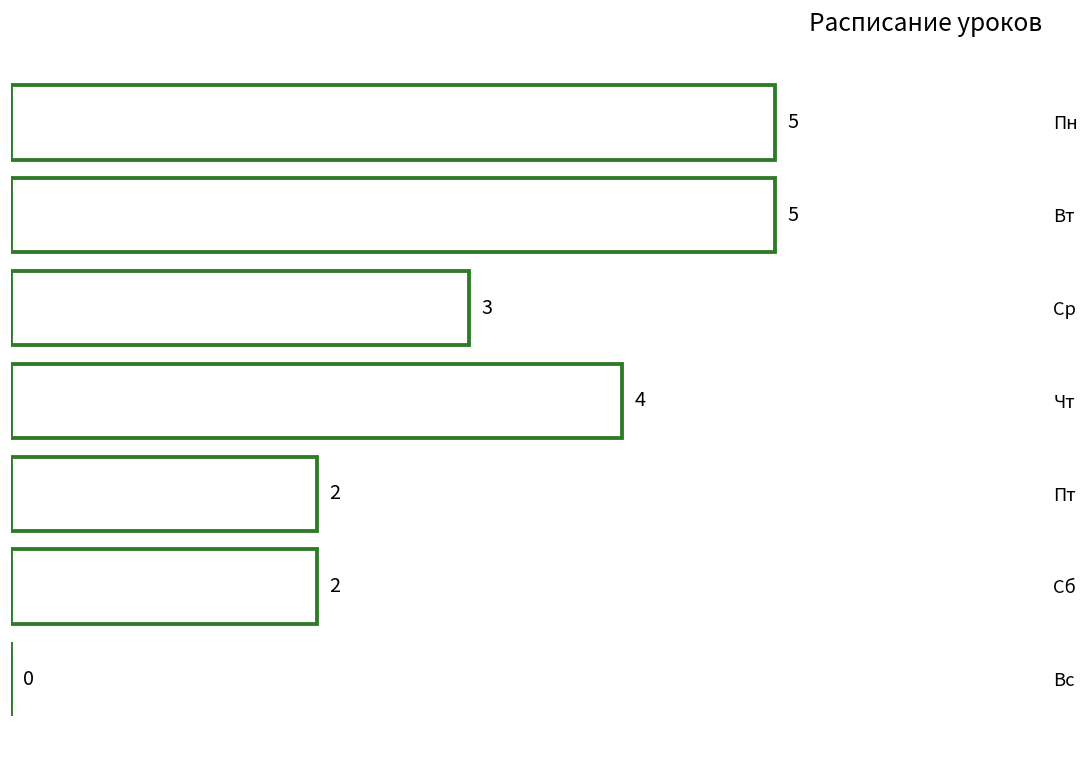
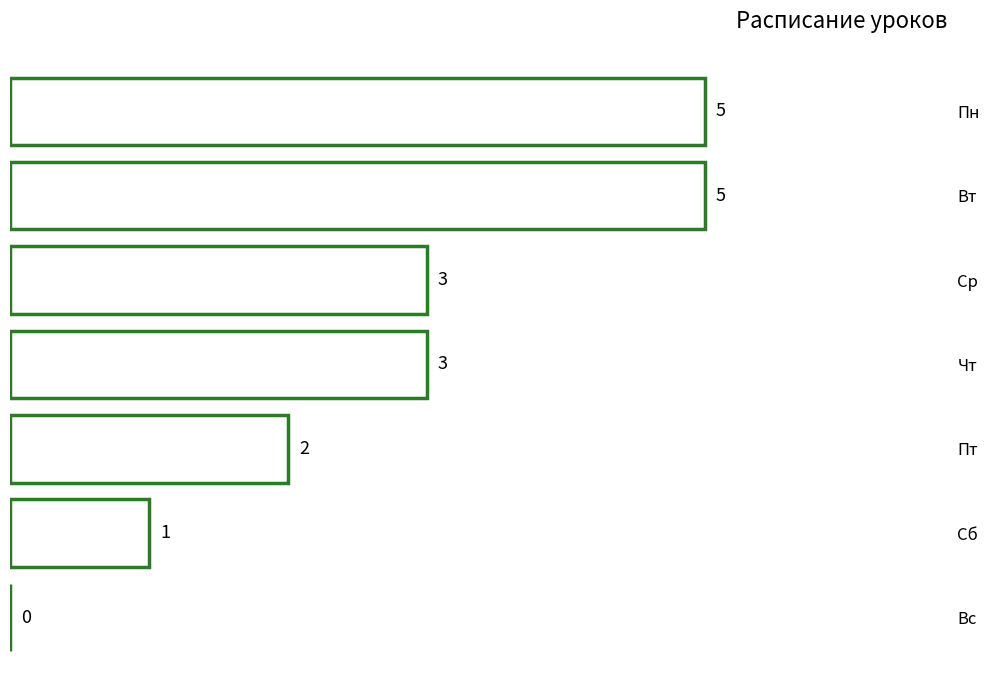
  {
    "Пн": 5,
    "Вт": 5,
    "Ср": 3,
-   "Чт": 4,
+   "Чт": 3,
    "Пт": 2,
-   "Сб": 2,
+   "Сб": 1,
    "Вс": 0
  }
